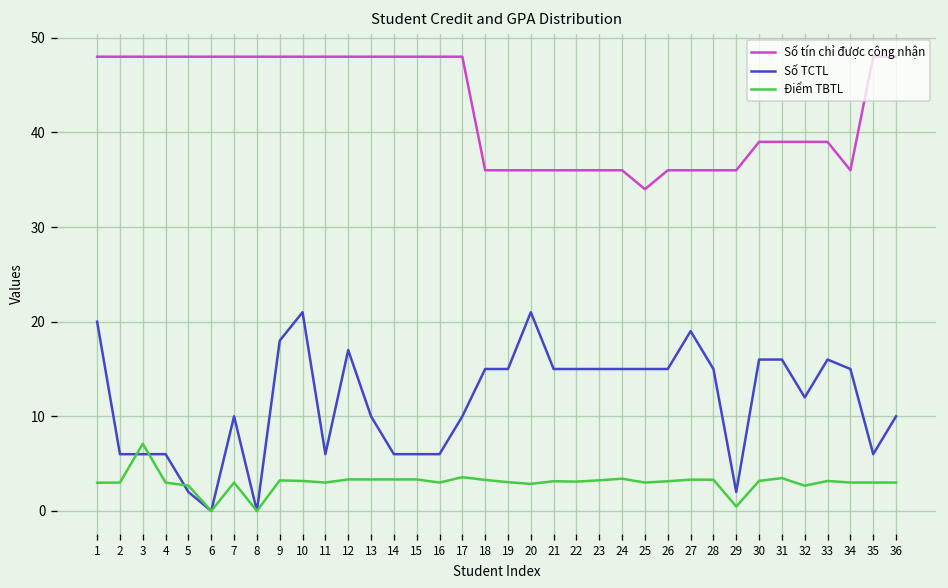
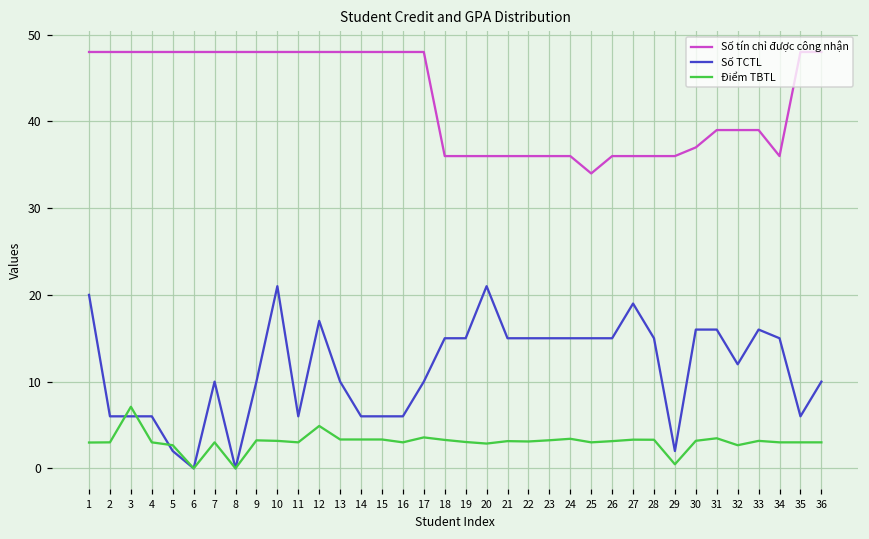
  {
    "Số tín chỉ được công nhận": {
      "1": 48,
      "2": 48,
      "3": 48,
      "4": 48,
      "5": 48,
      "6": 48,
      "7": 48,
      "8": 48,
      "9": 48,
      "10": 48,
      "11": 48,
      "12": 48,
      "13": 48,
      "14": 48,
      "15": 48,
      "16": 48,
      "17": 48,
      "18": 36,
      "19": 36,
      "20": 36,
      "21": 36,
      "22": 36,
      "23": 36,
      "24": 36,
      "25": 34,
      "26": 36,
      "27": 36,
      "28": 36,
      "29": 36,
-     "30": 39,
+     "30": 37,
      "31": 39,
      "32": 39,
      "33": 39,
      "34": 36
    },
    "Số TCTL": {
      "1": 20,
      "2": 6,
      "3": 6,
      "4": 6,
      "5": 2,
      "7": 10,
-     "9": 18,
+     "9": 10,
      "10": 21,
      "11": 6,
      "12": 17,
      "13": 10,
      "14": 6,
      "15": 6,
      "16": 6,
      "17": 10,
      "18": 15,
      "19": 15,
      "20": 21,
      "21": 15,
      "22": 15,
      "23": 15,
      "24": 15,
      "25": 15,
      "26": 15,
      "27": 19,
      "28": 15,
      "29": 2,
      "30": 16,
      "31": 16,
      "32": 12,
      "33": 16,
      "34": 15,
      "35": 6,
      "36": 10
    },
    "Điểm TBTL": {
      "1": 3,
      "2": 3,
      "3": 7,
      "4": 3,
      "5": 3,
      "7": 3,
      "9": 3,
      "10": 3,
      "11": 3,
-     "12": 3,
+     "12": 5,
      "13": 3,
      "14": 3,
      "15": 3,
      "16": 3,
      "17": 4,
      "18": 3,
      "19": 3,
      "20": 3,
      "21": 3,
      "22": 3,
      "23": 3,
      "24": 3,
      "25": 3,
      "26": 3,
      "27": 3,
      "28": 3,
      "29": 0,
      "30": 3,
      "31": 3,
      "32": 3,
      "33": 3,
      "34": 3,
      "35": 3,
      "36": 3
    }
  }
